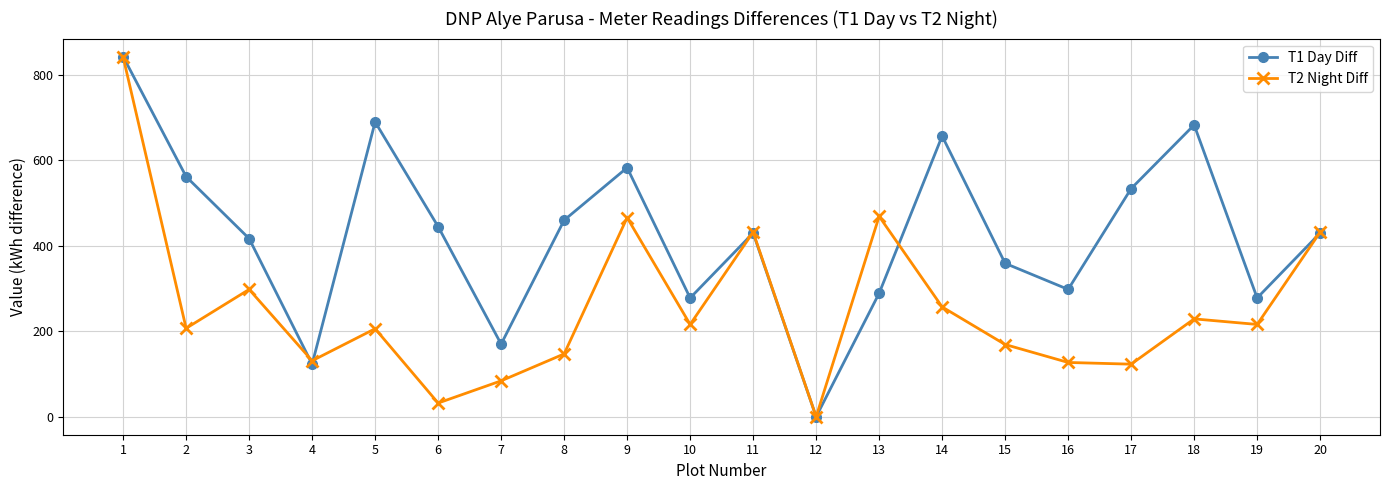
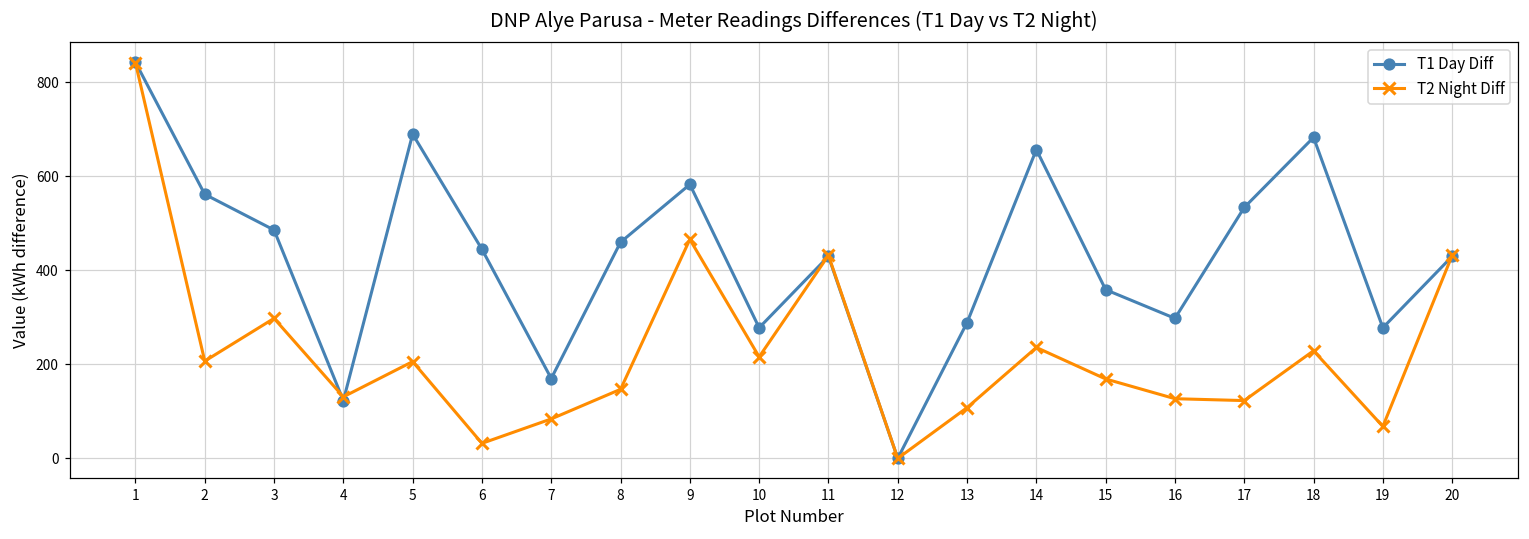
  {
    "T1 Day Diff": {
      "2": 560,
-     "3": 420,
+     "3": 490,
      "4": 120,
      "5": 690,
      "6": 450,
      "7": 170,
      "8": 460,
      "9": 580,
      "10": 280,
      "13": 290,
      "14": 660,
      "15": 360,
      "16": 300,
      "17": 530,
      "18": 680,
      "19": 280
    },
    "T2 Night Diff": {
      "2": 210,
      "3": 300,
      "4": 130,
      "5": 210,
      "6": 30,
      "7": 80,
      "8": 150,
      "9": 470,
      "10": 220,
-     "13": 470,
-     "14": 260,
+     "13": 110,
+     "14": 240,
      "15": 170,
      "16": 130,
      "17": 120,
      "18": 230,
-     "19": 220
+     "19": 70
    }
  }
